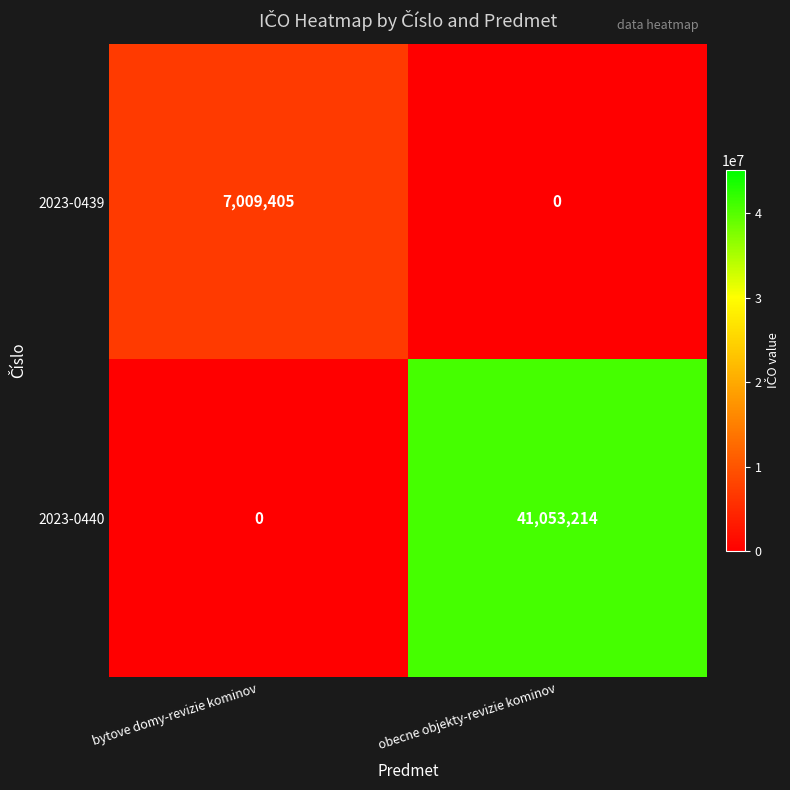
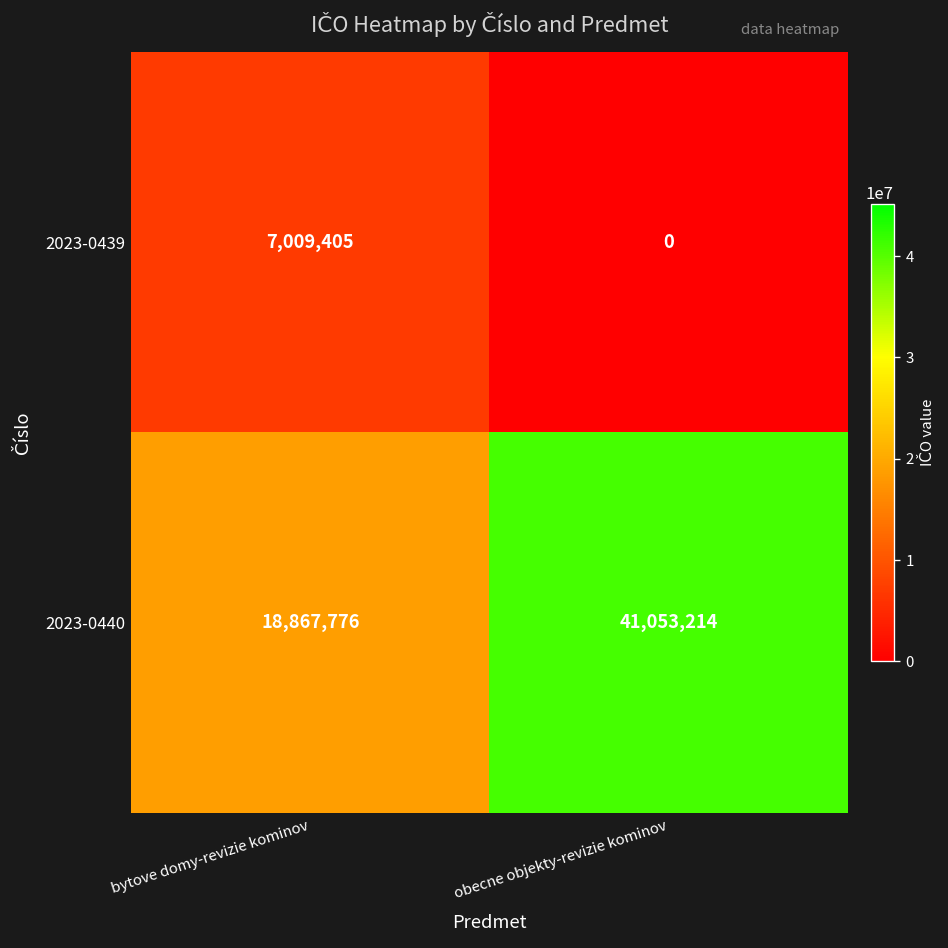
  {
    "2023-0439": {
      "bytove domy-revizie kominov": "7,009,405",
      "obecne objekty-revizie kominov": "0"
    },
    "2023-0440": {
-     "bytove domy-revizie kominov": "0",
+     "bytove domy-revizie kominov": "18,867,776",
      "obecne objekty-revizie kominov": "41,053,214"
    }
  }
